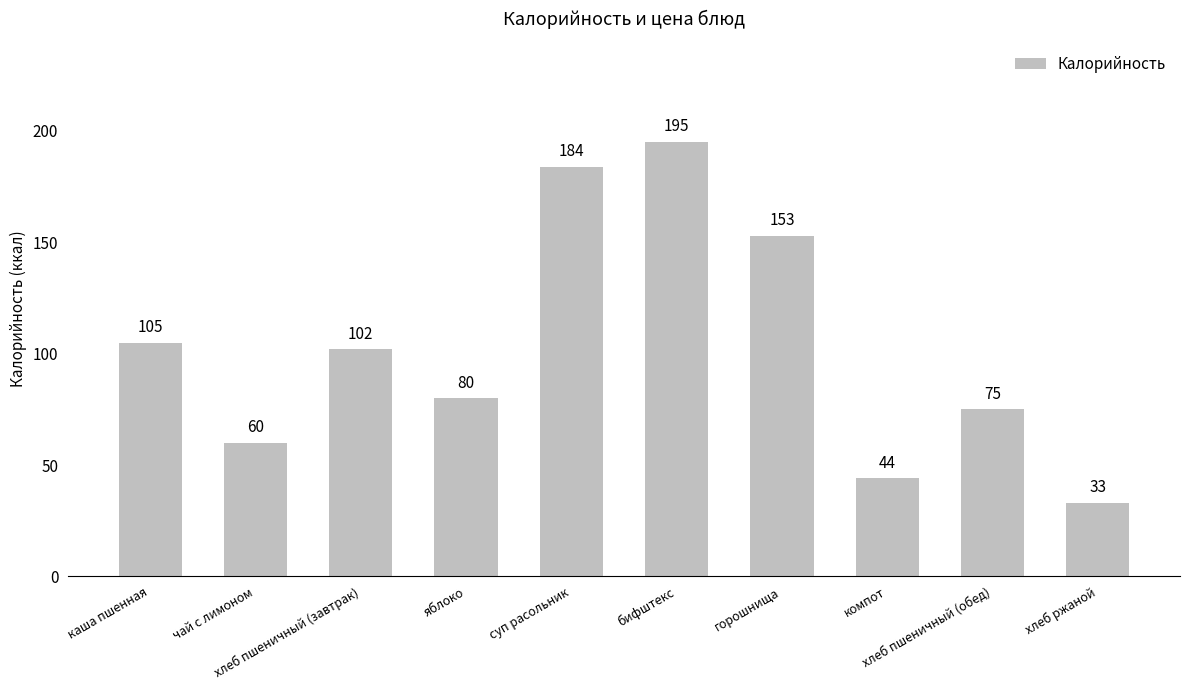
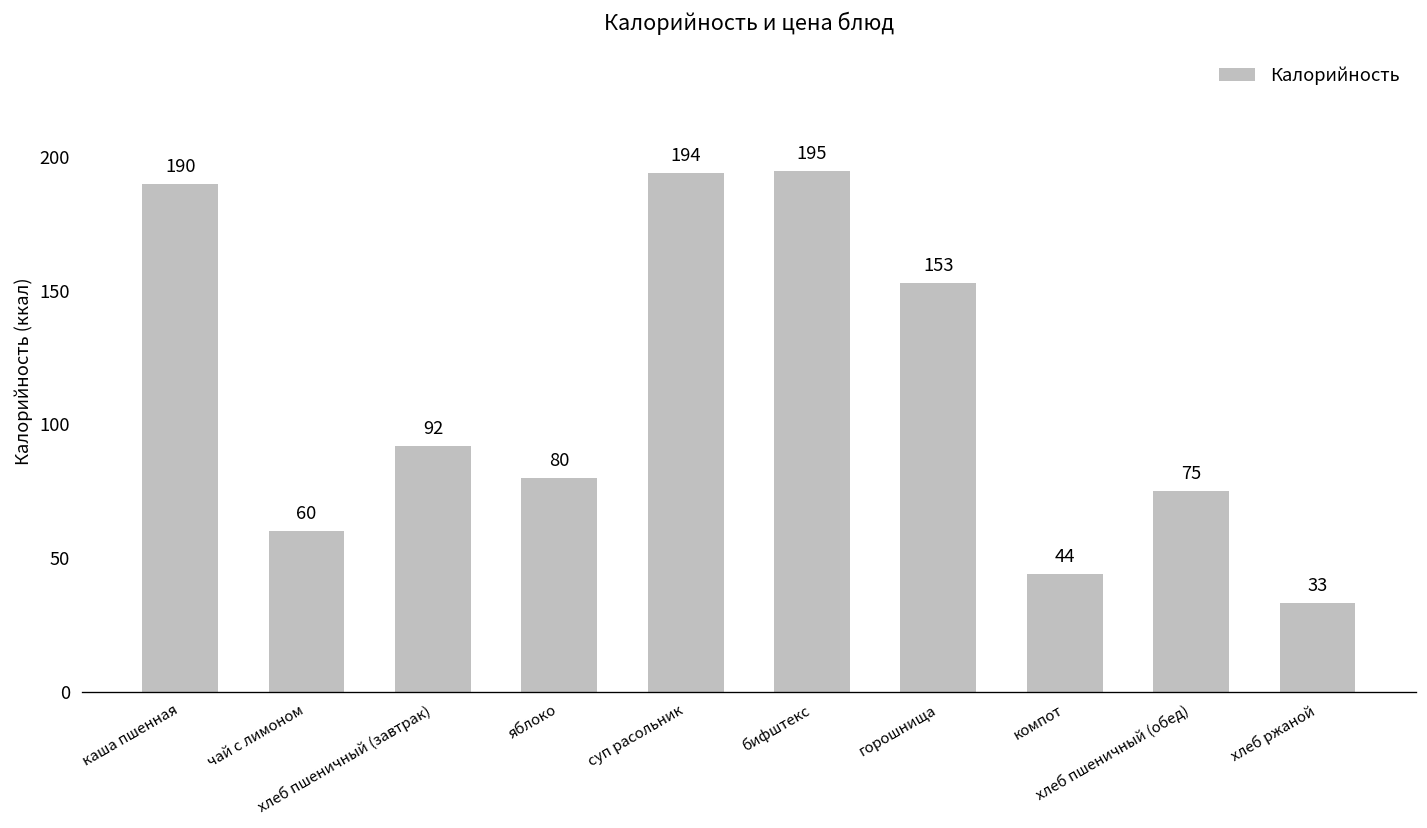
  {
-   "каша пшенная": 105,
+   "каша пшенная": 190,
    "чай с лимоном": 60,
-   "хлеб пшеничный (завтрак)": 102,
+   "хлеб пшеничный (завтрак)": 92,
    "яблоко": 80,
-   "суп расольник": 184,
+   "суп расольник": 194,
    "бифштекс": 195,
    "горошнища": 153,
    "компот": 44,
    "хлеб пшеничный (обед)": 75,
    "хлеб ржаной": 33
  }
